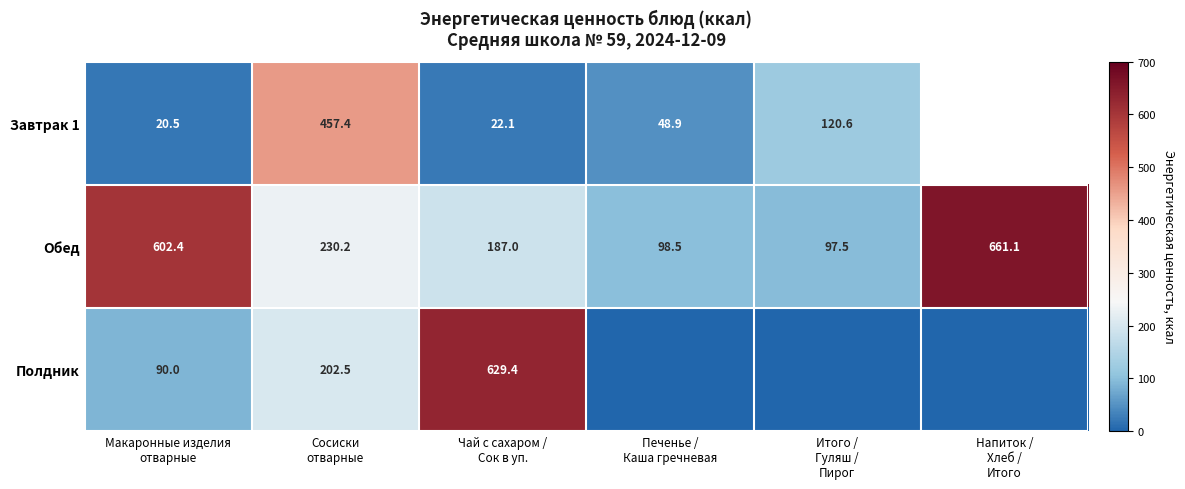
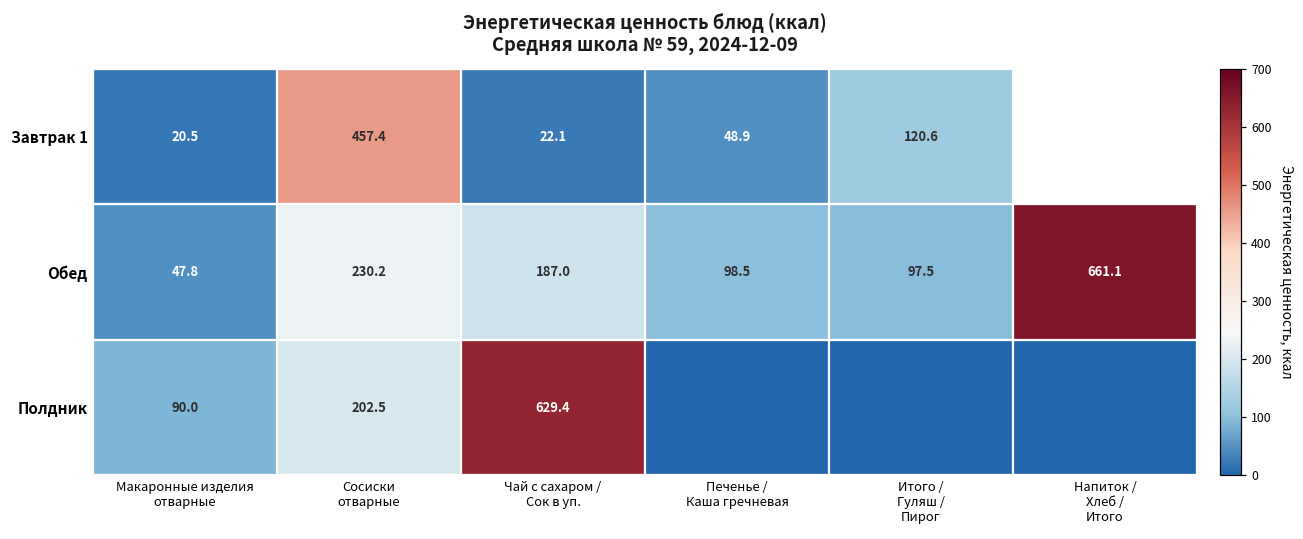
  {
    "Завтрак 1": {
      "Макаронные изделия отварные": 20.5,
      "Сосиски отварные": 457.4,
      "Чай с сахаром / Сок в уп.": 22.1,
      "Печенье / Каша гречневая": 48.9,
      "Итого / Гуляш / Пирог": 120.6
    },
    "Обед": {
-     "Макаронные изделия отварные": 602.4,
+     "Макаронные изделия отварные": 47.8,
      "Сосиски отварные": 230.2,
      "Чай с сахаром / Сок в уп.": 187.0,
      "Печенье / Каша гречневая": 98.5,
      "Итого / Гуляш / Пирог": 97.5,
      "Напиток / Хлеб / Итого": 661.1
    },
    "Полдник": {
      "Макаронные изделия отварные": 90.0,
      "Сосиски отварные": 202.5,
      "Чай с сахаром / Сок в уп.": 629.4
    }
  }
